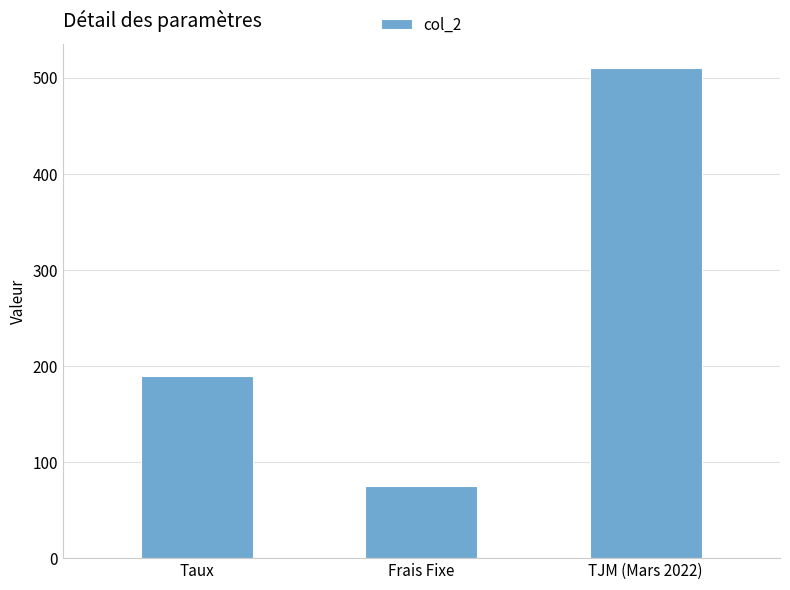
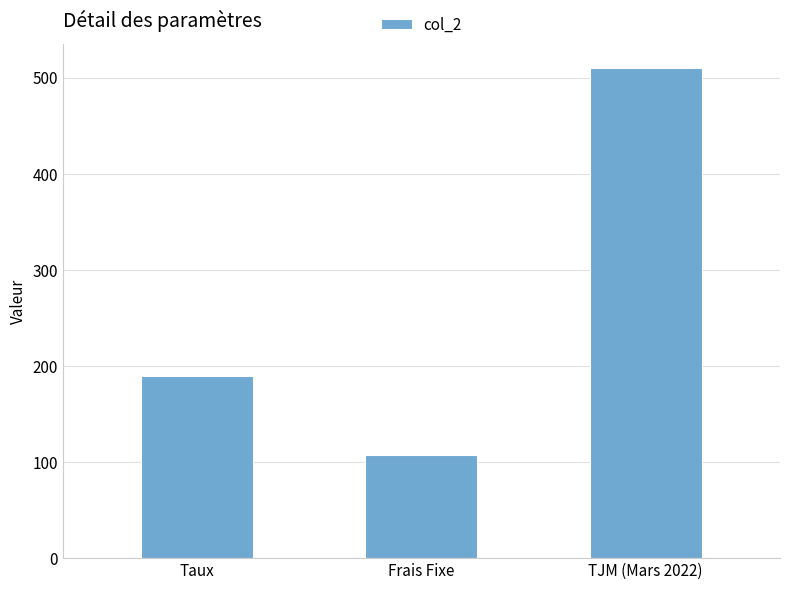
  {
    "Taux": 190,
-   "Frais Fixe": 80,
+   "Frais Fixe": 110,
    "TJM (Mars 2022)": 510
  }
